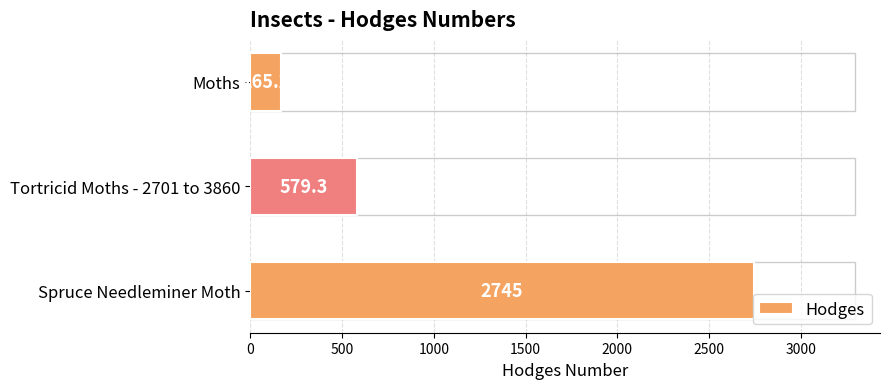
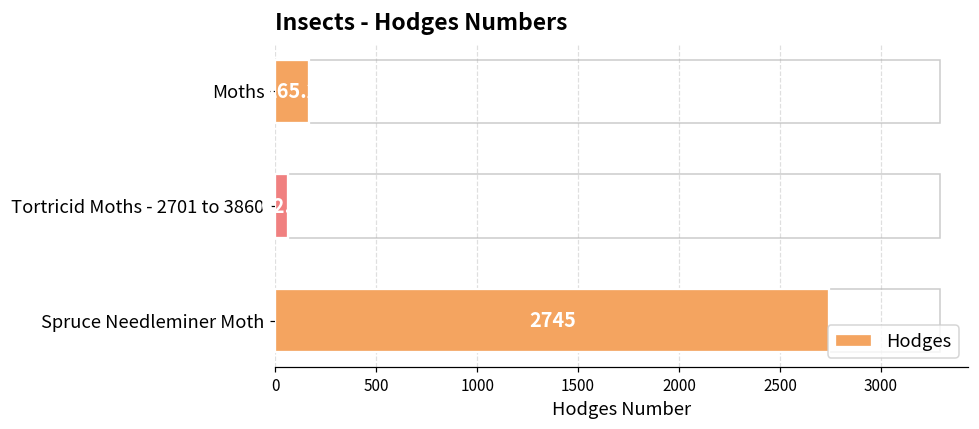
  {
-   "Tortricid Moths - 2701 to 3860": 580
+   "Tortricid Moths - 2701 to 3860": 60
  }
